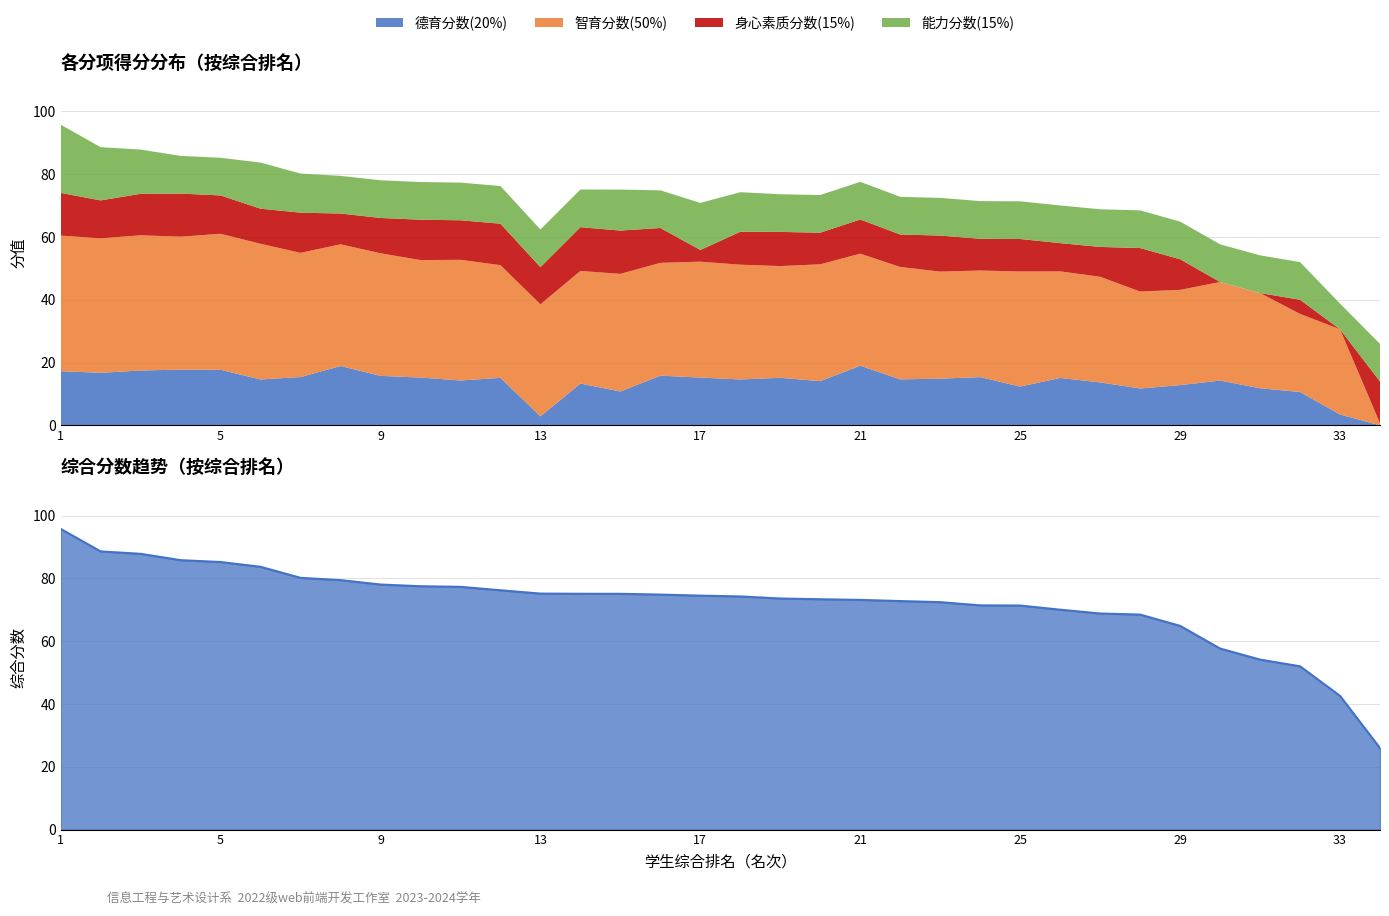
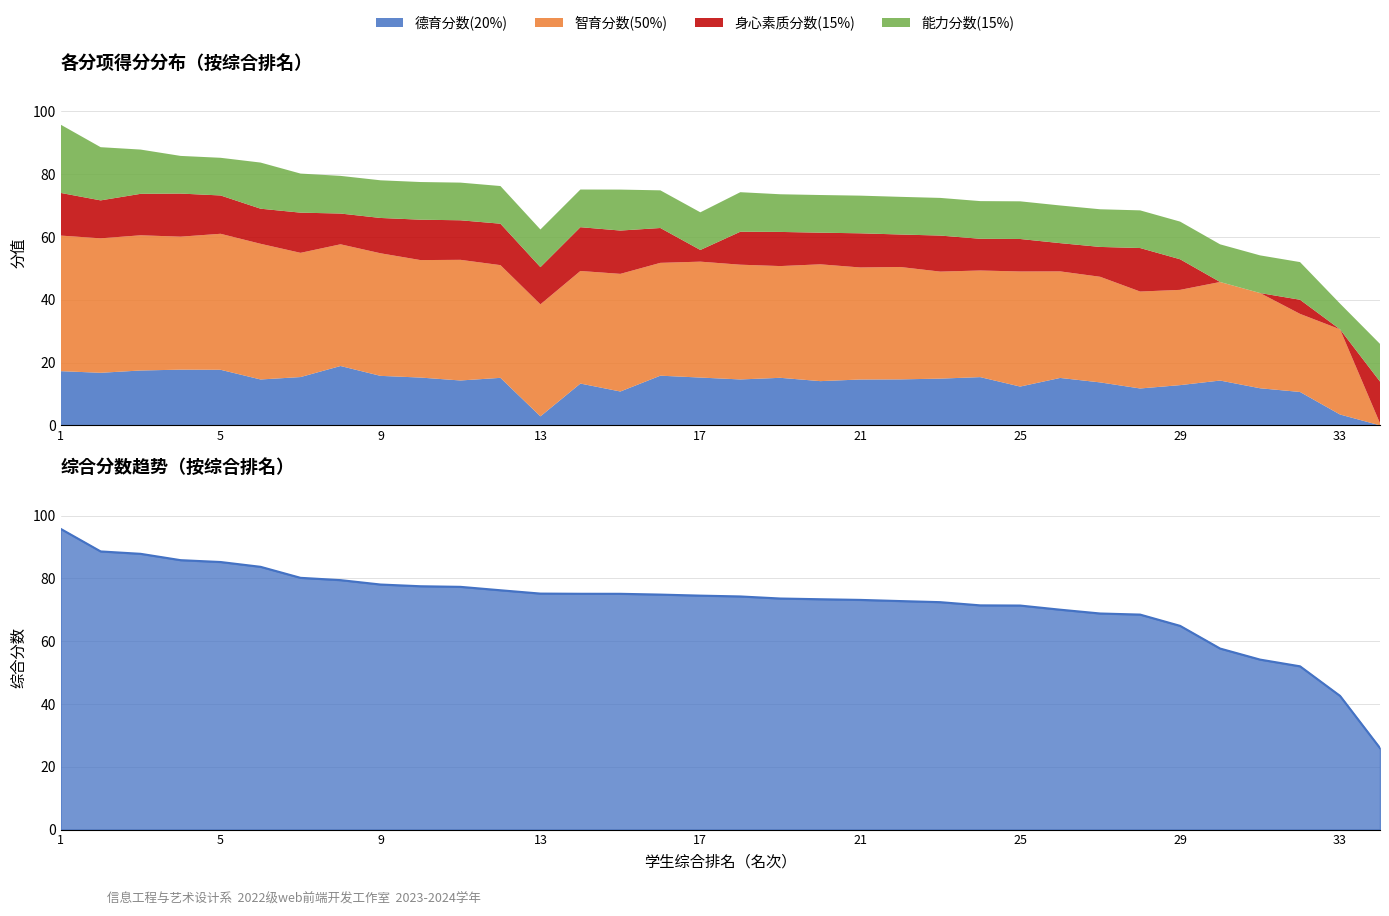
  {
    "各分项得分分布（按综合排名）": {
      "德育分数(20%)": {
        "1": 17,
        "5": 18,
        "9": 16,
        "13": 3,
        "17": 15,
-       "21": 19,
+       "21": 15,
        "25": 12,
        "29": 13,
        "33": 3
      },
      "智育分数(50%)": {
        "1": 43,
        "5": 43,
        "9": 39,
        "13": 36,
        "17": 37,
        "21": 36,
        "25": 37,
        "29": 30
      },
      "身心素质分数(15%)": {
        "1": 14,
        "5": 12,
        "9": 11,
        "13": 12,
        "17": 4,
        "21": 11,
        "25": 10,
        "29": 10
      },
      "能力分数(15%)": {
        "1": 22,
        "5": 12,
        "9": 12,
        "13": 12,
-       "17": 15,
+       "17": 12,
        "21": 12,
        "25": 12,
        "29": 12,
        "33": 8
      }
    },
    "综合分数趋势（按综合排名）": {
      "1": 96,
      "5": 85,
      "9": 78,
      "13": 75,
      "17": 75,
      "21": 73,
      "25": 71,
      "29": 65,
      "33": 43
    }
  }
